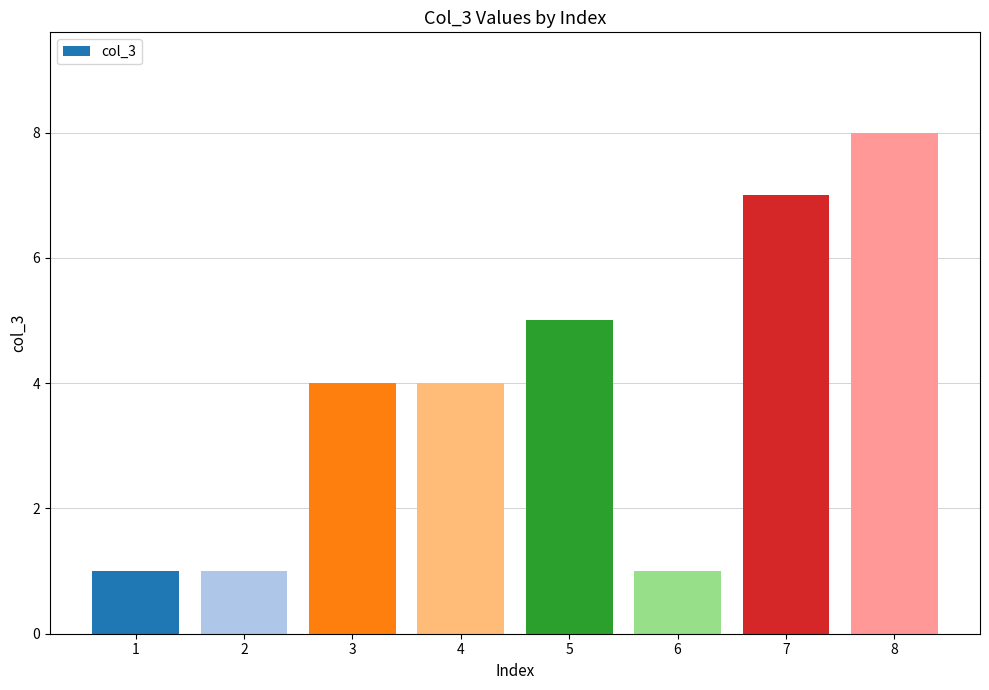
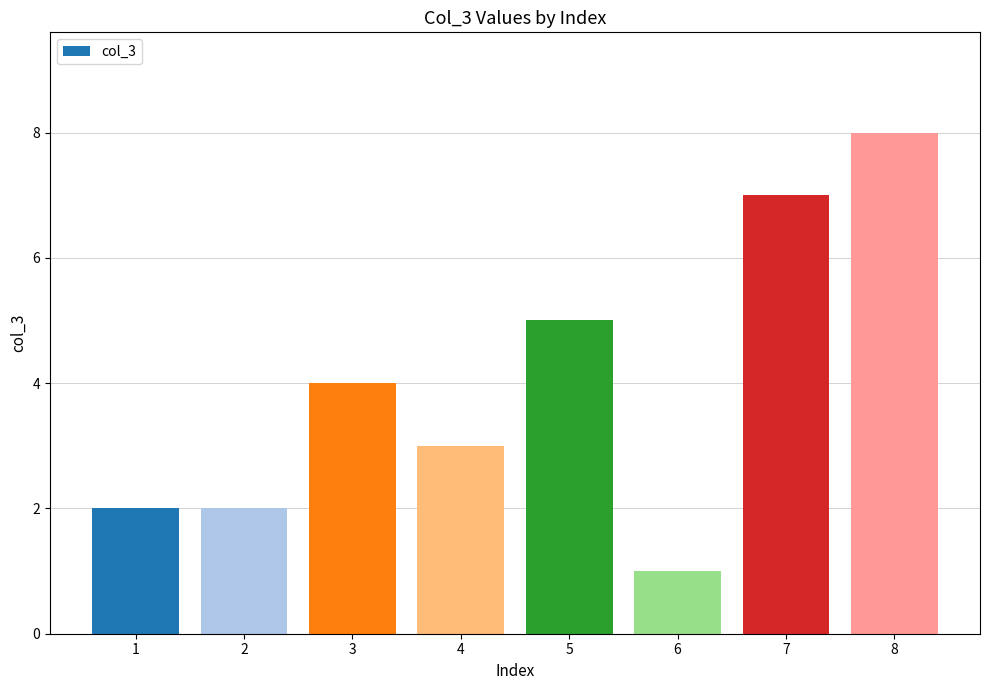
  {
-   "1": 1,
-   "2": 1,
+   "1": 2,
+   "2": 2,
    "3": 4,
-   "4": 4,
+   "4": 3,
    "5": 5,
    "6": 1,
    "7": 7,
    "8": 8
  }
